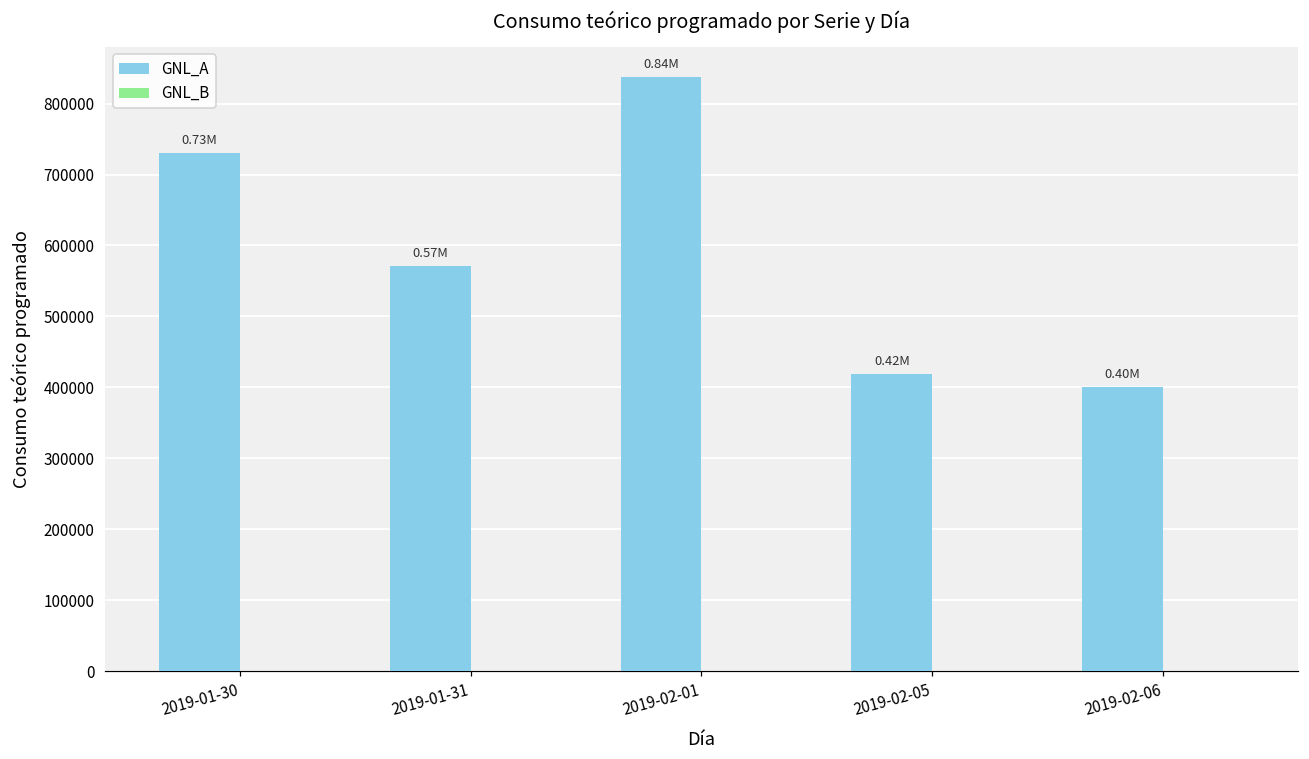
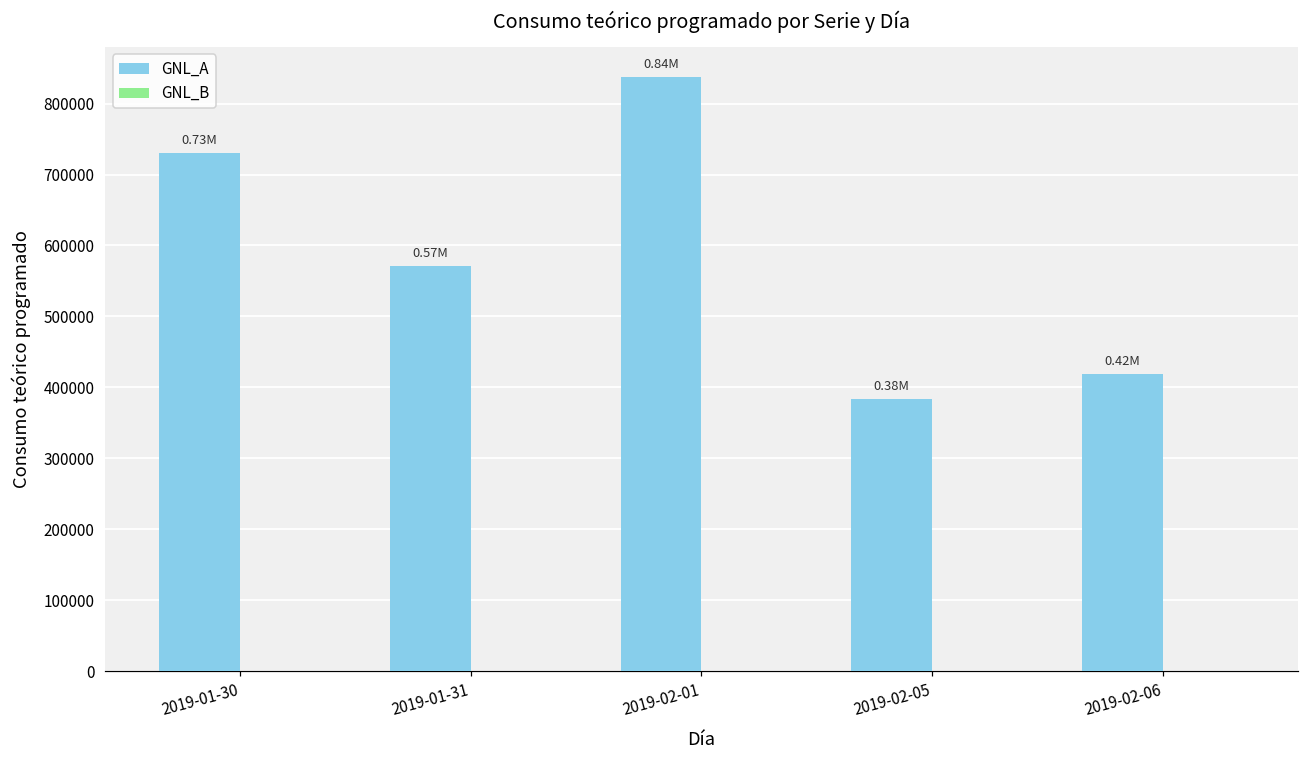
  {
    "GNL_A": {
      "2019-01-30": "0.73M",
      "2019-01-31": "0.57M",
      "2019-02-01": "0.84M",
-     "2019-02-05": "0.42M",
-     "2019-02-06": "0.40M"
+     "2019-02-05": "0.38M",
+     "2019-02-06": "0.42M"
    },
    "GNL_B": {
      "2019-01-30": "0",
      "2019-01-31": "0",
      "2019-02-01": "0",
      "2019-02-05": "0",
      "2019-02-06": "0"
    }
  }
